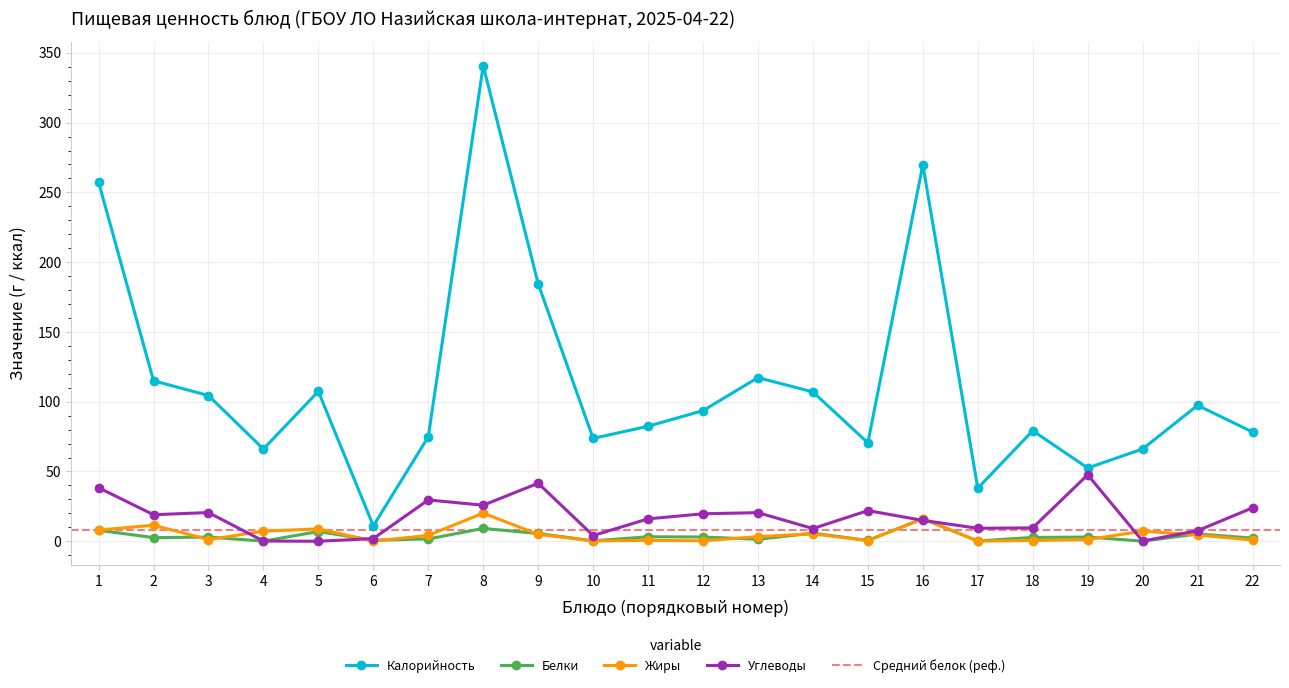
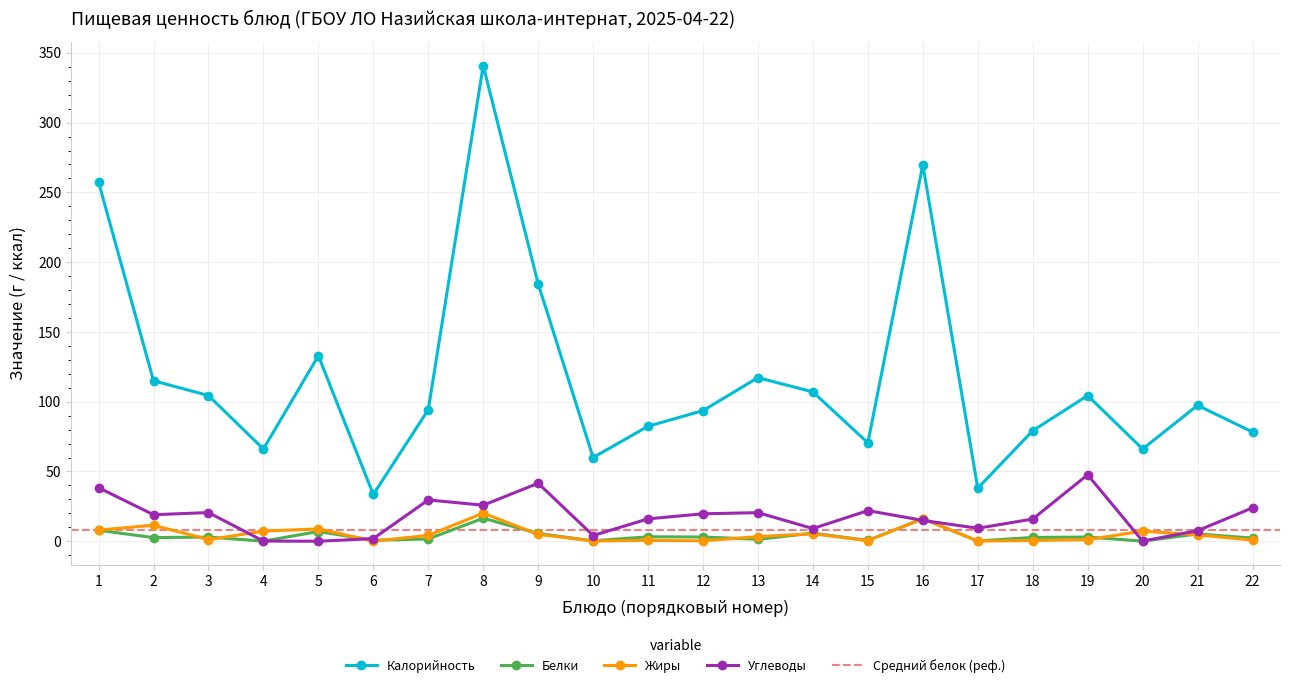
  {
    "Калорийность": {
      "1": 257,
      "2": 115,
      "3": 104,
      "4": 66,
-     "5": 107,
-     "6": 11,
-     "7": 75,
+     "5": 133,
+     "6": 34,
+     "7": 94,
      "8": 341,
      "9": 185,
-     "10": 74,
+     "10": 60,
      "11": 82,
      "12": 94,
      "13": 117,
      "14": 107,
      "15": 71,
      "16": 270,
      "17": 38,
      "18": 79,
-     "19": 53,
+     "19": 104,
      "20": 66,
      "21": 97,
      "22": 78
    },
    "Белки": {
      "2": 3,
      "5": 7,
      "7": 2,
-     "8": 9,
+     "8": 17,
      "11": 3,
      "12": 3,
      "13": 1,
      "18": 3
    },
    "Жиры": {
      "2": 12,
      "4": 7,
      "5": 9,
      "7": 4,
      "8": 20,
      "11": 1,
      "12": 0,
      "13": 3,
      "18": 1,
      "20": 7
    },
    "Углеводы": {
      "1": 38,
      "2": 19,
      "3": 21,
      "5": 0,
      "7": 30,
      "8": 26,
      "9": 42,
      "10": 4,
      "11": 16,
      "12": 20,
      "13": 20,
      "14": 9,
      "15": 22,
      "17": 9,
-     "18": 10,
+     "18": 16,
      "19": 48,
      "21": 8,
      "22": 24
    }
  }
